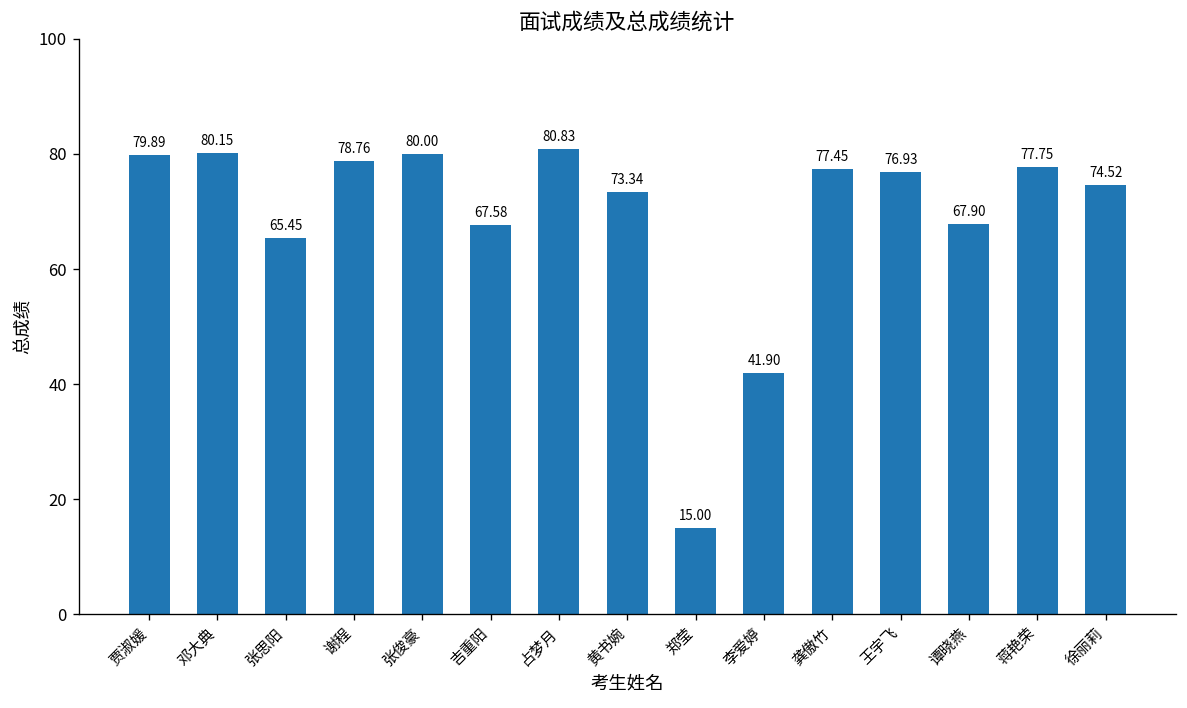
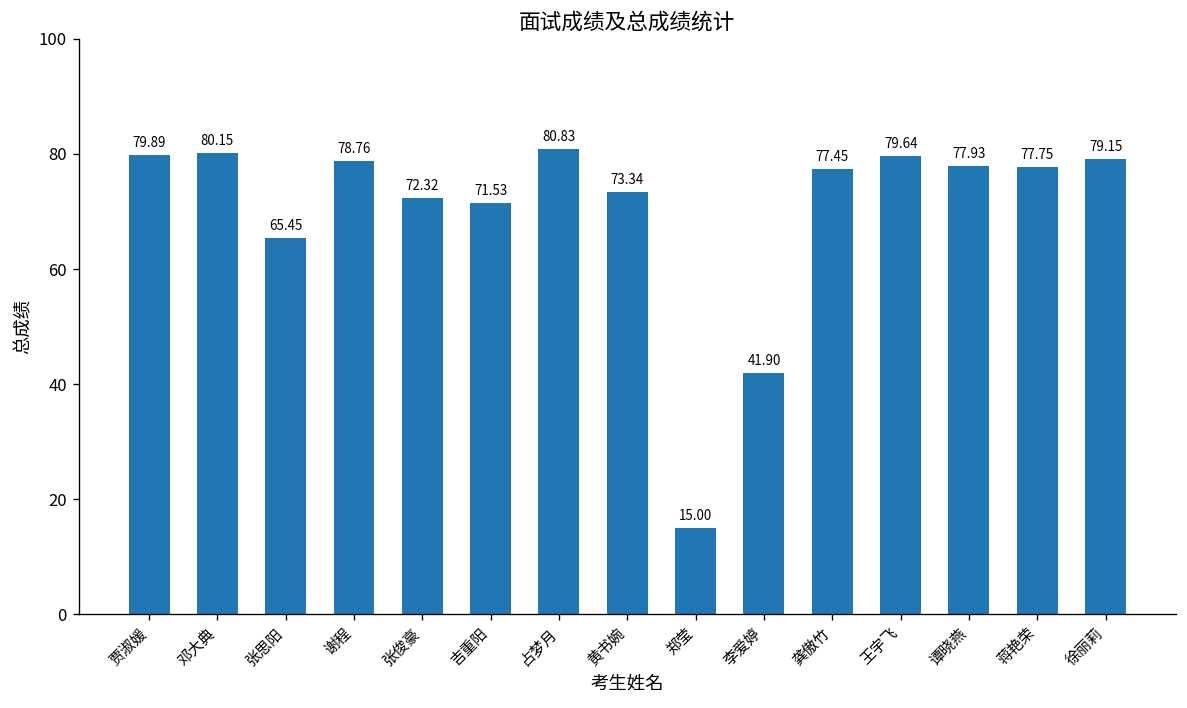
  {
    "贾淑媛": 79.89,
    "邓大典": 80.15,
    "张思阳": 65.45,
    "谢程": 78.76,
-   "张俊豪": 80.00,
-   "吉重阳": 67.58,
+   "张俊豪": 72.32,
+   "吉重阳": 71.53,
    "占梦月": 80.83,
    "黄书婉": 73.34,
    "郑莹": 15.00,
    "李爱婷": 41.90,
    "龚傲竹": 77.45,
-   "王宇飞": 76.93,
-   "谭晓燕": 67.90,
+   "王宇飞": 79.64,
+   "谭晓燕": 77.93,
    "蒋艳荣": 77.75,
-   "徐丽莉": 74.52
+   "徐丽莉": 79.15
  }
